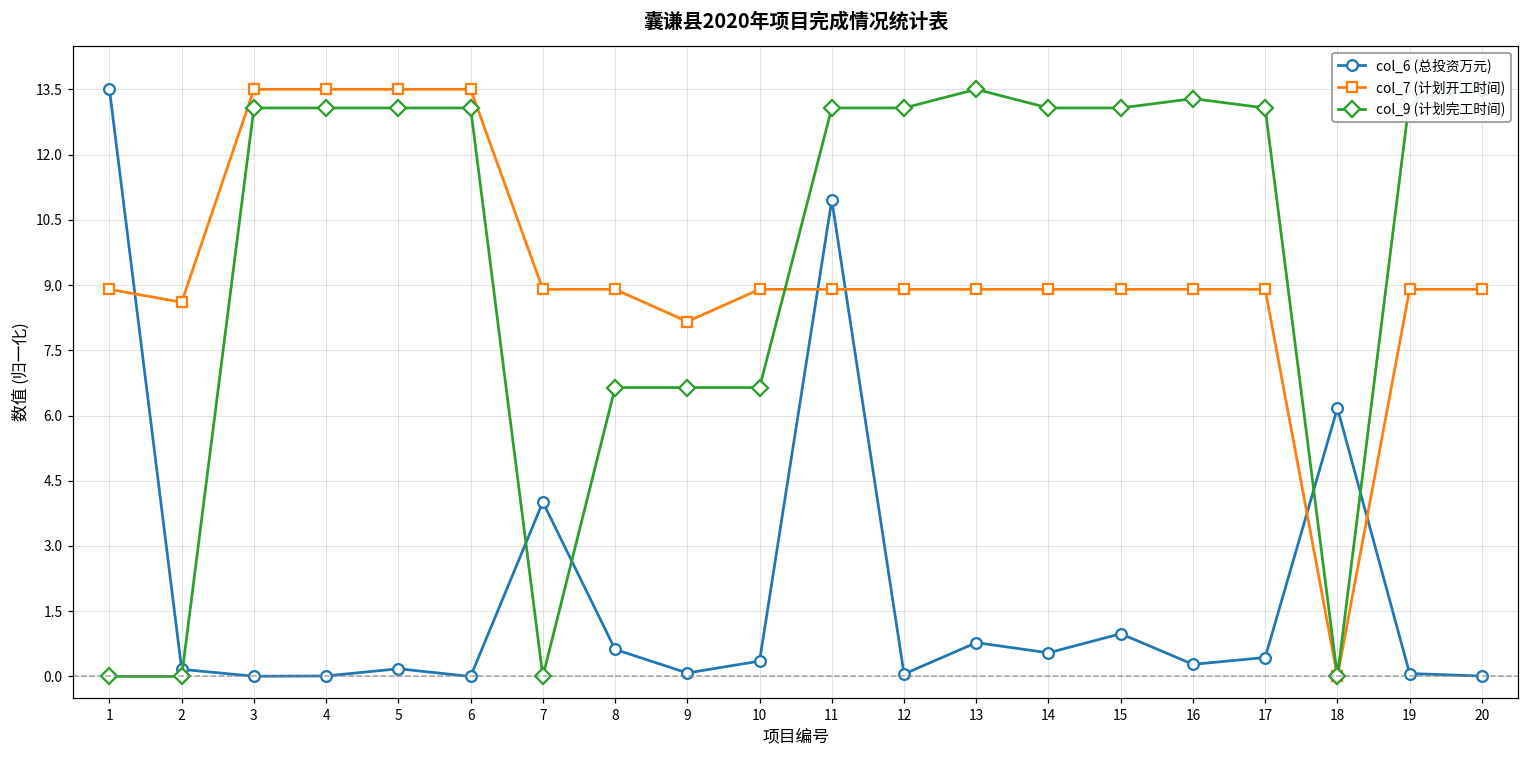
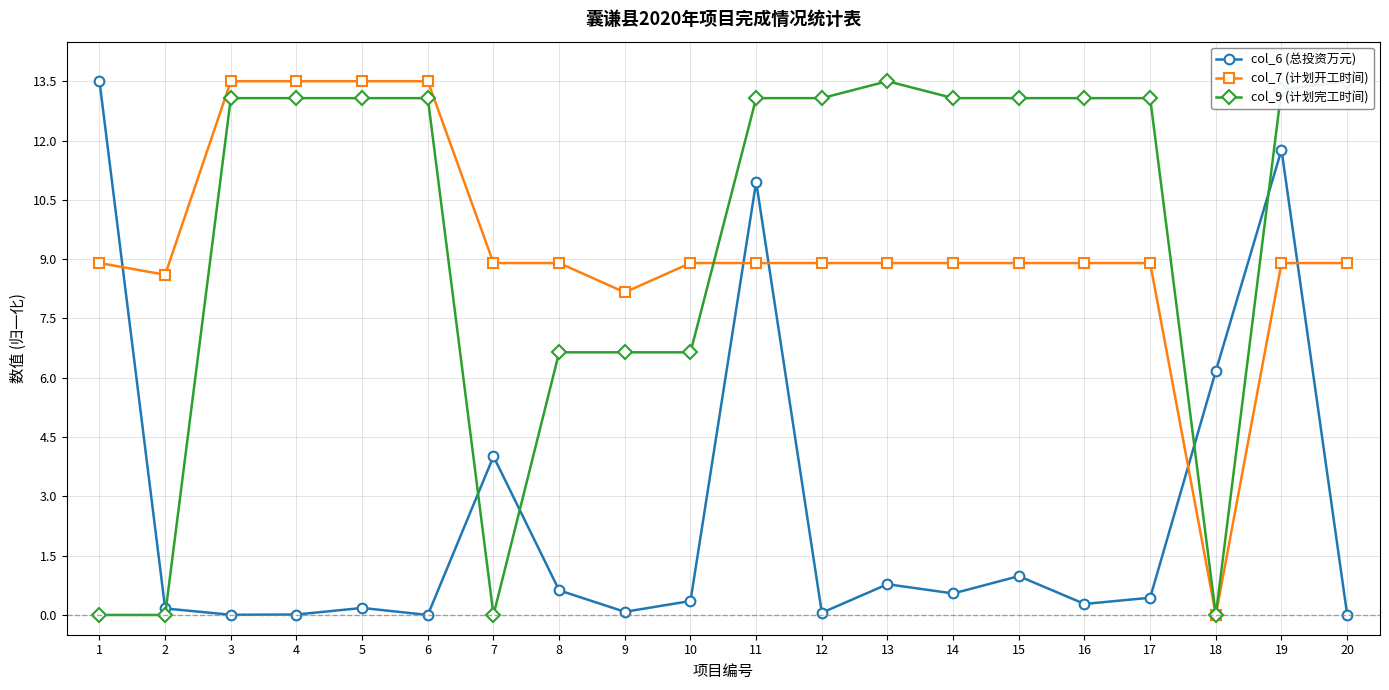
  {
    "col_6 (总投资万元)": {
      "1": 13.5,
      "2": 0.2,
      "3": 0.0,
      "4": 0.0,
      "5": 0.2,
      "6": 0.0,
      "7": 4.0,
      "8": 0.6,
      "9": 0.1,
      "10": 0.4,
      "11": 11.0,
      "12": 0.1,
      "13": 0.8,
      "14": 0.5,
      "15": 1.0,
      "16": 0.3,
      "17": 0.4,
      "18": 6.2,
-     "19": 0.1,
+     "19": 11.8,
      "20": 0.0
    },
    "col_7 (计划开工时间)": {
      "1": 8.9,
      "2": 8.6,
      "3": 13.5,
      "4": 13.5,
      "5": 13.5,
      "6": 13.5,
      "7": 8.9,
      "8": 8.9,
      "9": 8.2,
      "10": 8.9,
      "11": 8.9,
      "12": 8.9,
      "13": 8.9,
      "14": 8.9,
      "15": 8.9,
      "16": 8.9,
      "17": 8.9,
      "19": 8.9,
      "20": 8.9
    },
    "col_9 (计划完工时间)": {
      "1": 0.0,
      "2": 0.0,
      "3": 13.1,
      "4": 13.1,
      "5": 13.1,
      "6": 13.1,
      "7": 0.0,
      "8": 6.6,
      "9": 6.6,
      "10": 6.6,
      "11": 13.1,
      "12": 13.1,
      "13": 13.5,
      "14": 13.1,
      "15": 13.1,
-     "16": 13.3,
+     "16": 13.1,
      "17": 13.1
    }
  }
